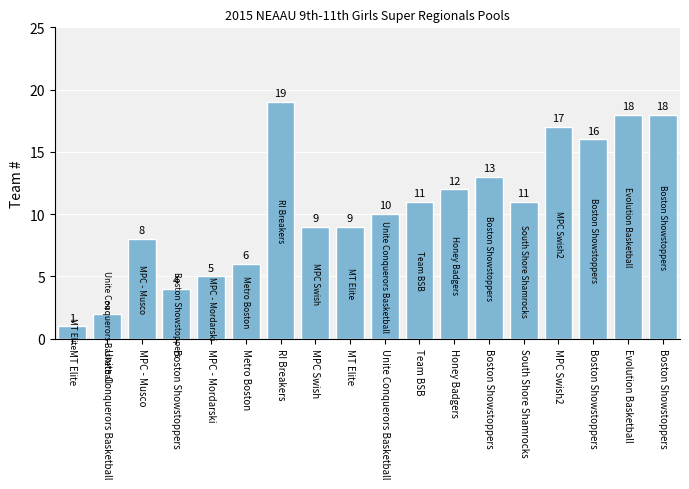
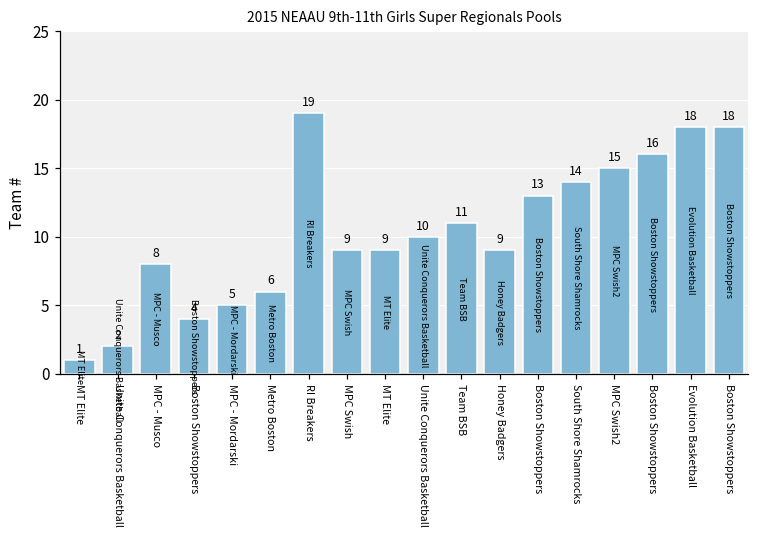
  {
    "MPC - Musco": 8,
    "MPC - Mordarski": 5,
    "Metro Boston": 6,
    "RI Breakers": 19,
    "MPC Swish": 9,
    "Team BSB": 11,
-   "Honey Badgers": 12,
-   "South Shore Shamrocks": 11,
-   "MPC Swish2": 17,
+   "Honey Badgers": 9,
+   "South Shore Shamrocks": 14,
+   "MPC Swish2": 15,
    "Evolution Basketball": 18
  }
